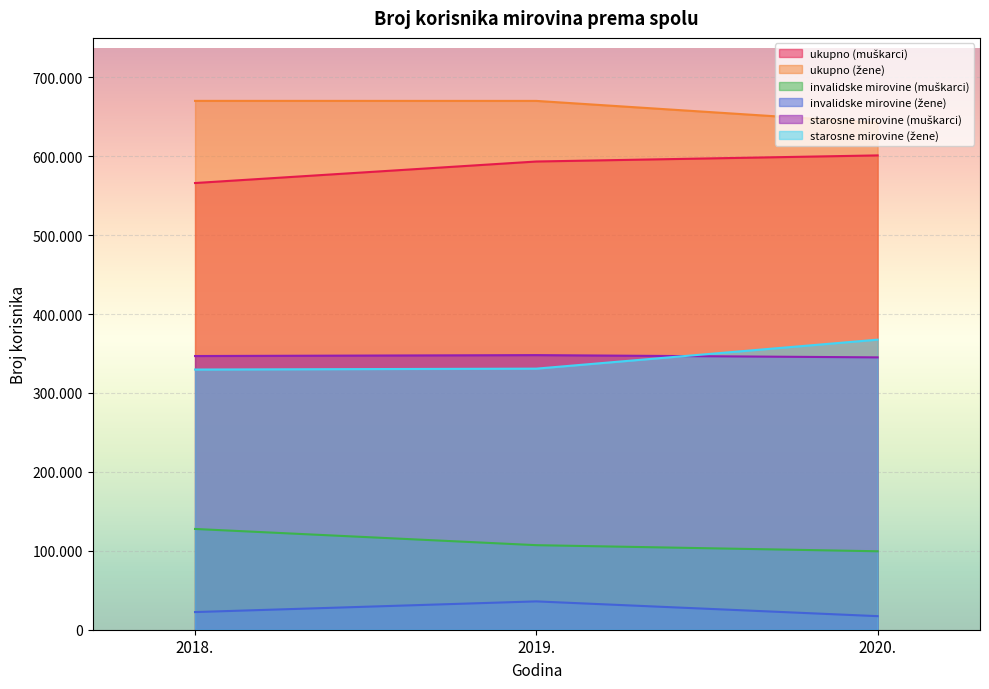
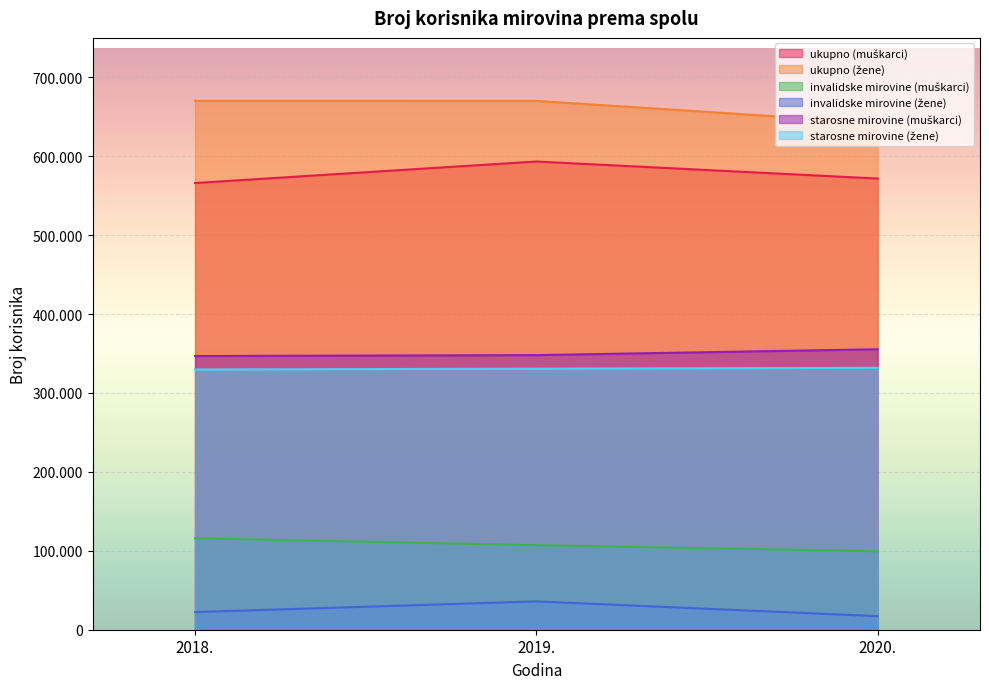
  {
    "ukupno (muškarci)": {
      "2018.": 570,
      "2019.": 590,
-     "2020.": 600
+     "2020.": 570
    },
    "ukupno (žene)": {
      "2018.": 670,
      "2019.": 670
    },
    "invalidske mirovine (muškarci)": {
-     "2018.": 130,
+     "2018.": 120,
      "2019.": 110,
      "2020.": 100
    },
    "invalidske mirovine (žene)": {
      "2018.": 20,
      "2019.": 40,
      "2020.": 20
    },
    "starosne mirovine (muškarci)": {
      "2018.": 350,
      "2019.": 350,
-     "2020.": 350
+     "2020.": 360
    },
    "starosne mirovine (žene)": {
      "2018.": 330,
      "2019.": 330,
-     "2020.": 370
+     "2020.": 330
    }
  }
